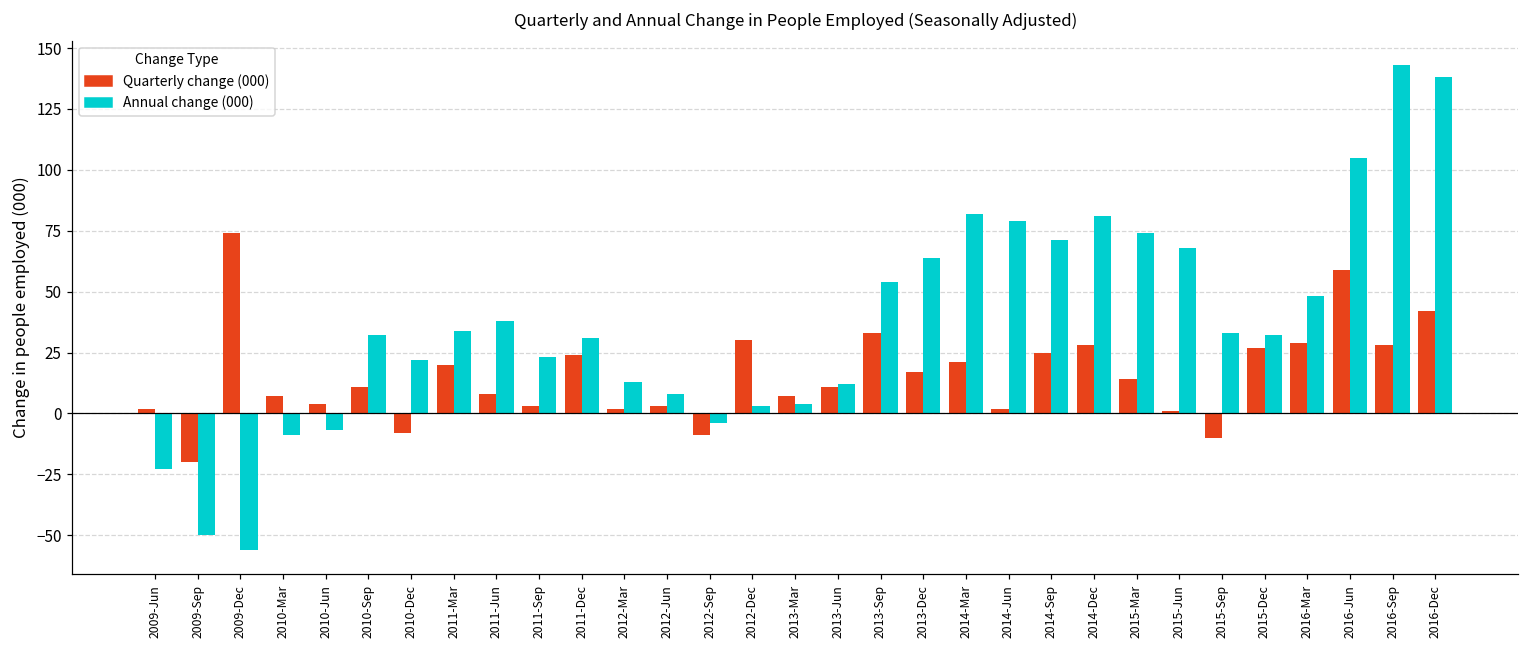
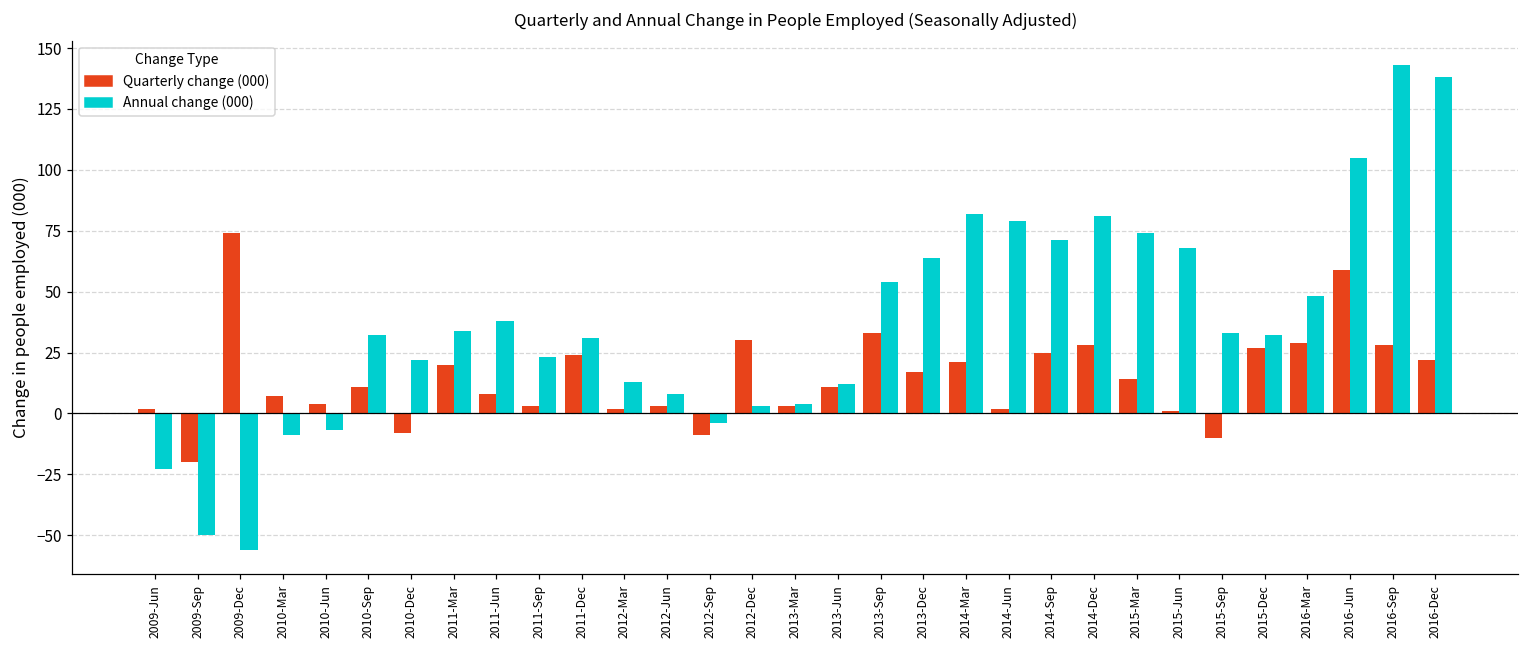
  {
    "Quarterly change (000)": {
      "2009-Jun": 2,
      "2009-Sep": -20,
      "2009-Dec": 74,
      "2010-Mar": 7,
      "2010-Jun": 4,
      "2010-Sep": 11,
      "2010-Dec": -8,
      "2011-Mar": 20,
      "2011-Jun": 8,
      "2011-Sep": 3,
      "2011-Dec": 24,
      "2012-Mar": 2,
      "2012-Jun": 3,
      "2012-Sep": -9,
      "2012-Dec": 30,
-     "2013-Mar": 7,
+     "2013-Mar": 3,
      "2013-Jun": 11,
      "2013-Sep": 33,
      "2013-Dec": 17,
      "2014-Mar": 21,
      "2014-Jun": 2,
      "2014-Sep": 25,
      "2014-Dec": 28,
      "2015-Mar": 14,
      "2015-Sep": -10,
      "2015-Dec": 27,
      "2016-Mar": 29,
      "2016-Jun": 59,
      "2016-Sep": 28,
-     "2016-Dec": 42
+     "2016-Dec": 22
    },
    "Annual change (000)": {
      "2009-Jun": -23,
      "2009-Sep": -50,
      "2009-Dec": -56,
      "2010-Mar": -9,
      "2010-Jun": -7,
      "2010-Sep": 32,
      "2010-Dec": 22,
      "2011-Mar": 34,
      "2011-Jun": 38,
      "2011-Sep": 23,
      "2011-Dec": 31,
      "2012-Mar": 13,
      "2012-Jun": 8,
      "2012-Sep": -4,
      "2012-Dec": 3,
      "2013-Mar": 4,
      "2013-Jun": 12,
      "2013-Sep": 54,
      "2013-Dec": 64,
      "2014-Mar": 82,
      "2014-Jun": 79,
      "2014-Sep": 71,
      "2014-Dec": 81,
      "2015-Mar": 74,
      "2015-Jun": 68,
      "2015-Sep": 33,
      "2015-Dec": 32,
      "2016-Mar": 48,
      "2016-Jun": 105,
      "2016-Sep": 143,
      "2016-Dec": 138
    }
  }
